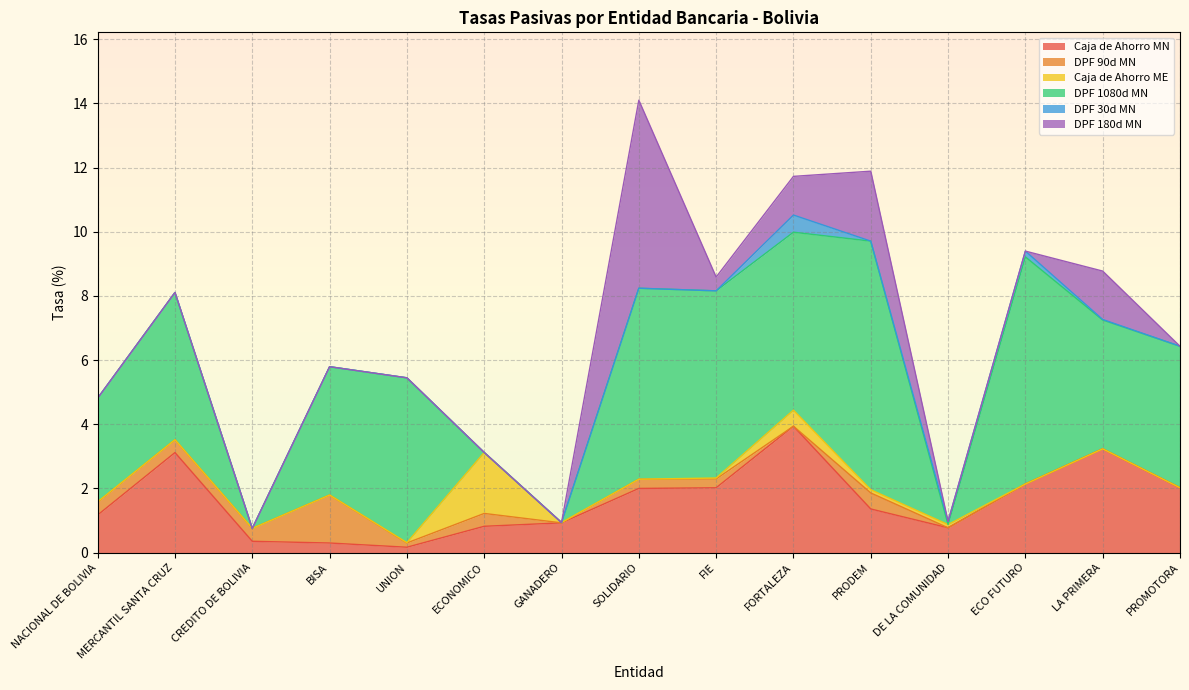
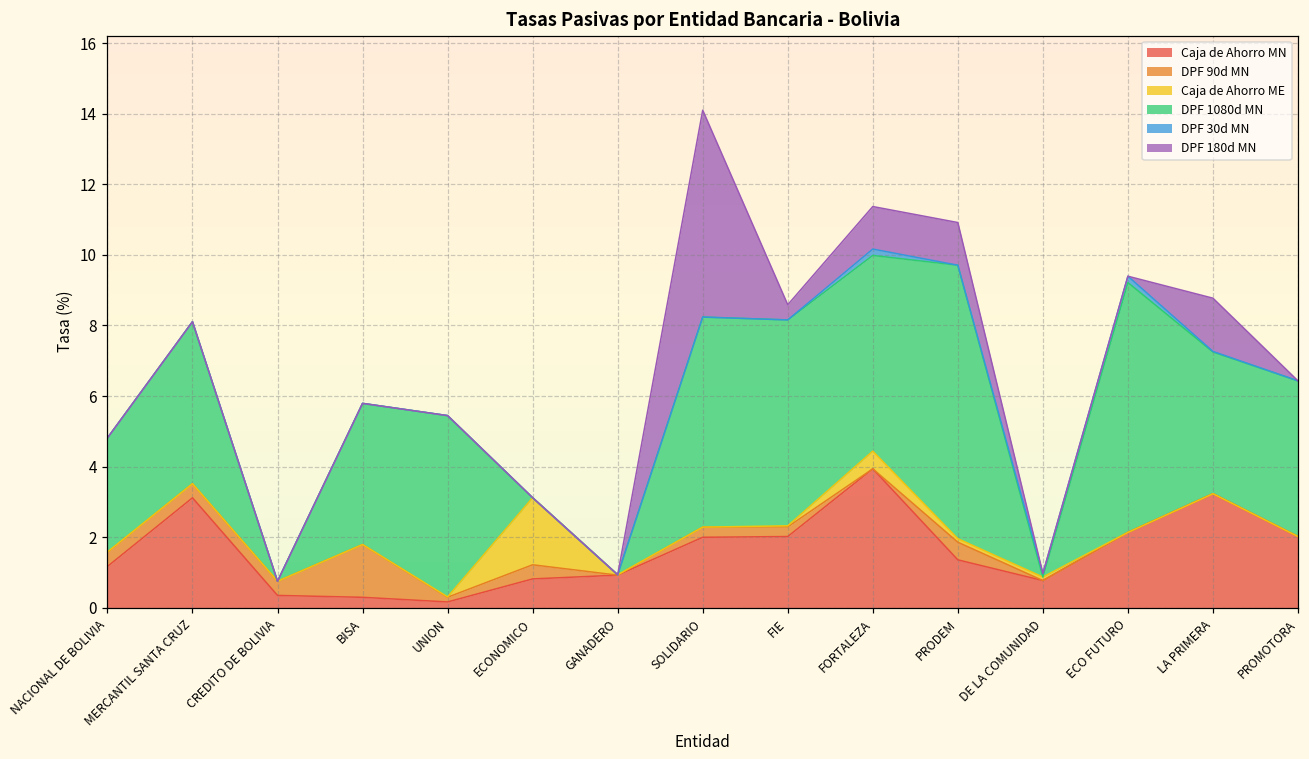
  {
    "Caja de Ahorro ME": {
      "FORTALEZA": 0.5,
      "PRODEM": 0.1
    },
    "DPF 1080d MN": {
      "FORTALEZA": 5.5,
      "ECO FUTURO": 7.1
    },
    "DPF 30d MN": {
-     "FORTALEZA": 0.5
+     "FORTALEZA": 0.2
    },
    "DPF 180d MN": {
      "SOLIDARIO": 5.9,
      "FIE": 0.4,
      "FORTALEZA": 1.2,
-     "PRODEM": 2.2,
+     "PRODEM": 1.2,
      "LA PRIMERA": 1.5
    }
  }
